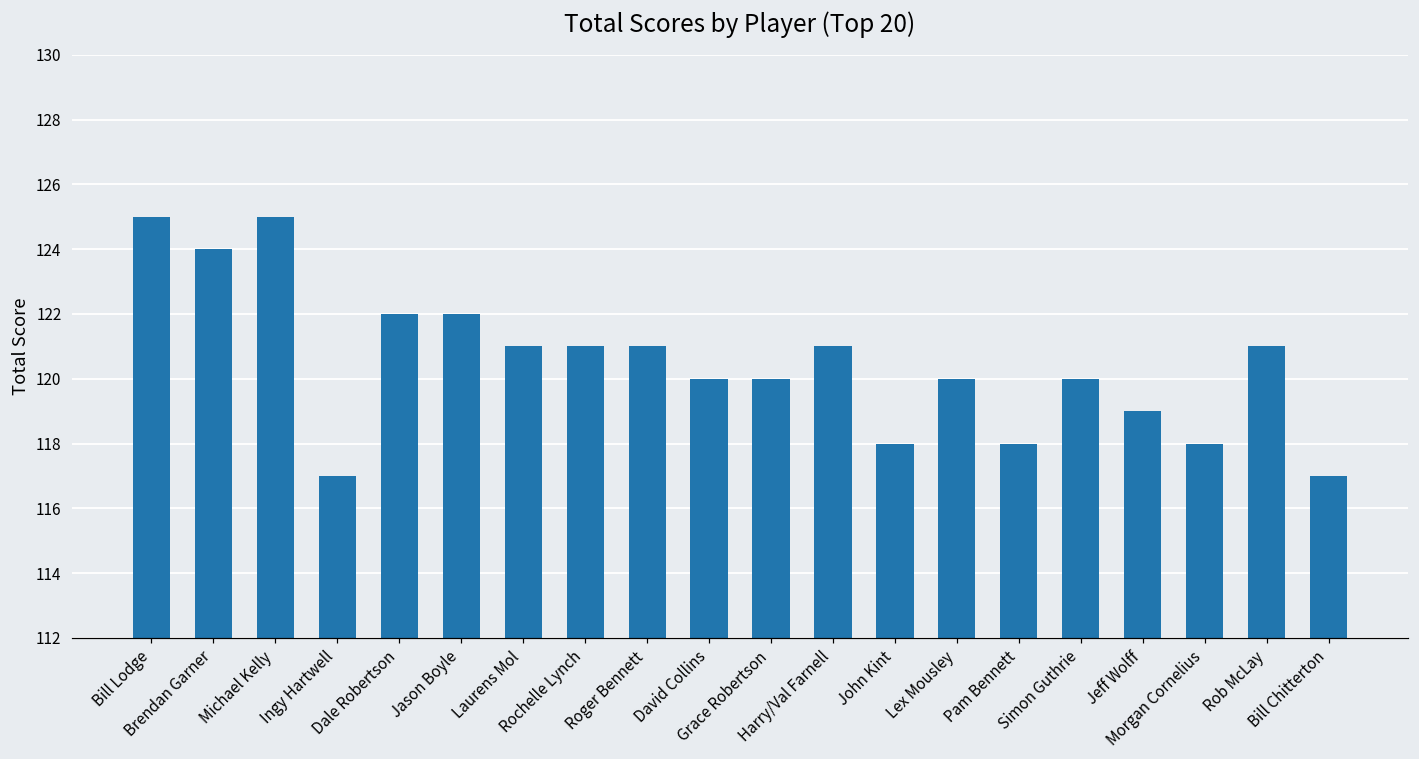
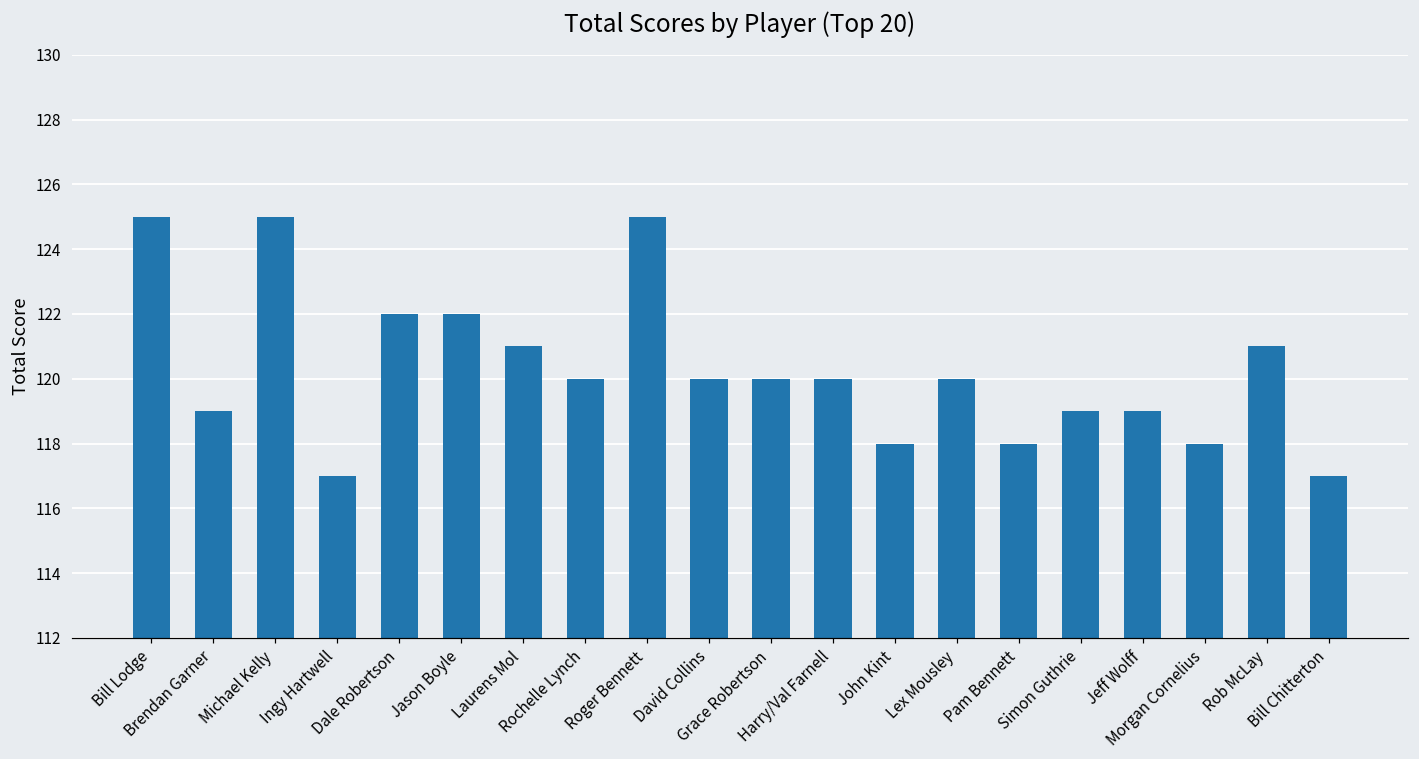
  {
    "Bill Lodge": 125,
-   "Brendan Garner": 124,
+   "Brendan Garner": 119,
    "Michael Kelly": 125,
    "Ingy Hartwell": 117,
    "Dale Robertson": 122,
    "Jason Boyle": 122,
    "Laurens Mol": 121,
-   "Rochelle Lynch": 121,
-   "Roger Bennett": 121,
+   "Rochelle Lynch": 120,
+   "Roger Bennett": 125,
    "David Collins": 120,
    "Grace Robertson": 120,
-   "Harry/Val Farnell": 121,
+   "Harry/Val Farnell": 120,
    "John Kint": 118,
    "Lex Mousley": 120,
    "Pam Bennett": 118,
-   "Simon Guthrie": 120,
+   "Simon Guthrie": 119,
    "Jeff Wolff": 119,
    "Morgan Cornelius": 118,
    "Rob McLay": 121,
    "Bill Chitterton": 117
  }
